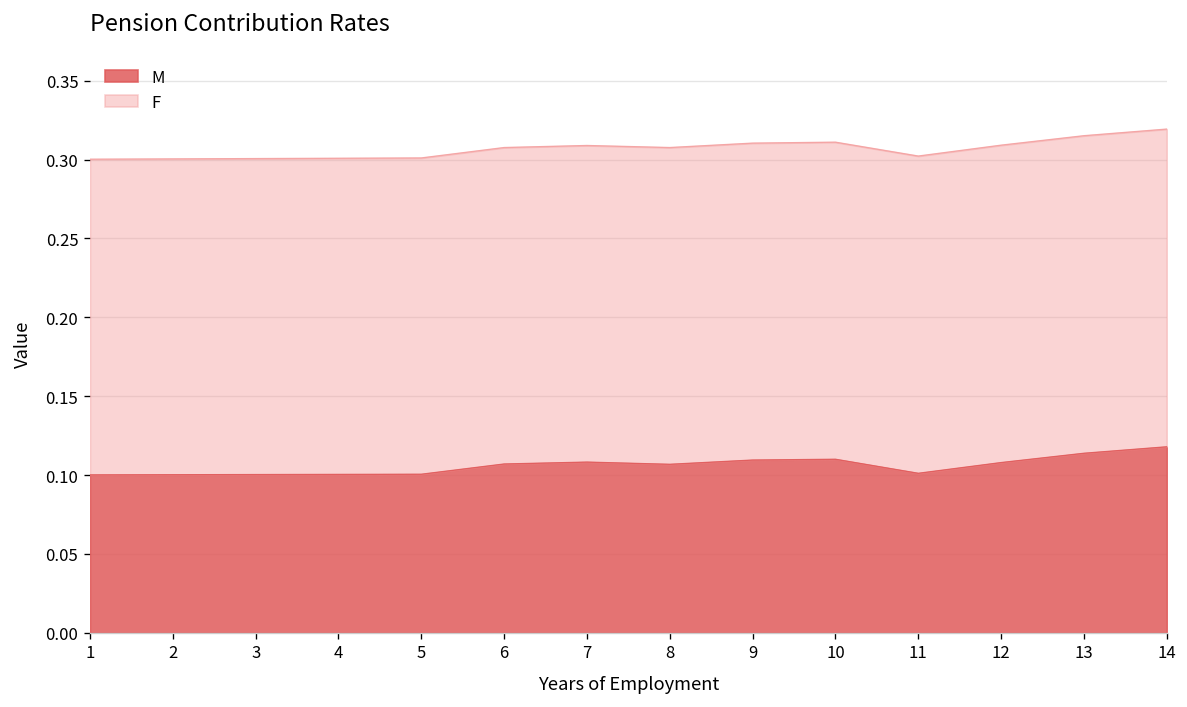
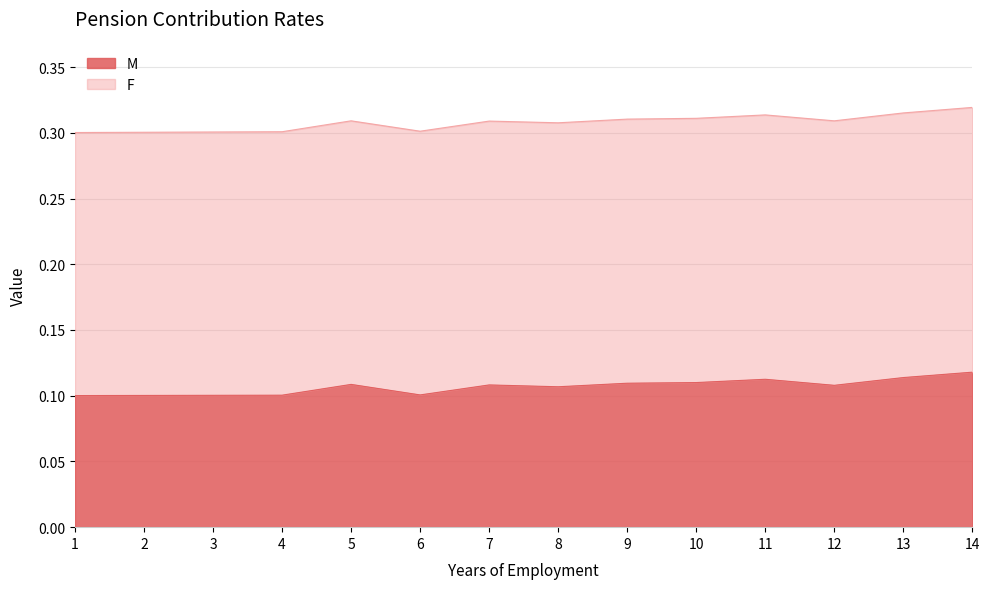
  {
    "M": {
      "1": 0.100,
      "2": 0.100,
      "3": 0.100,
      "4": 0.100,
-     "5": 0.101,
-     "6": 0.107,
+     "5": 0.109,
+     "6": 0.101,
      "7": 0.108,
      "8": 0.107,
      "9": 0.110,
      "10": 0.110,
-     "11": 0.101,
+     "11": 0.113,
      "12": 0.108,
      "13": 0.114,
      "14": 0.118
    },
    "F": {
      "1": 0.200,
      "2": 0.200,
      "3": 0.200,
      "4": 0.200,
      "5": 0.201,
      "6": 0.201,
      "7": 0.201,
      "8": 0.201,
      "9": 0.201,
      "10": 0.201,
      "11": 0.201,
      "12": 0.201,
      "13": 0.201,
      "14": 0.201
    }
  }
